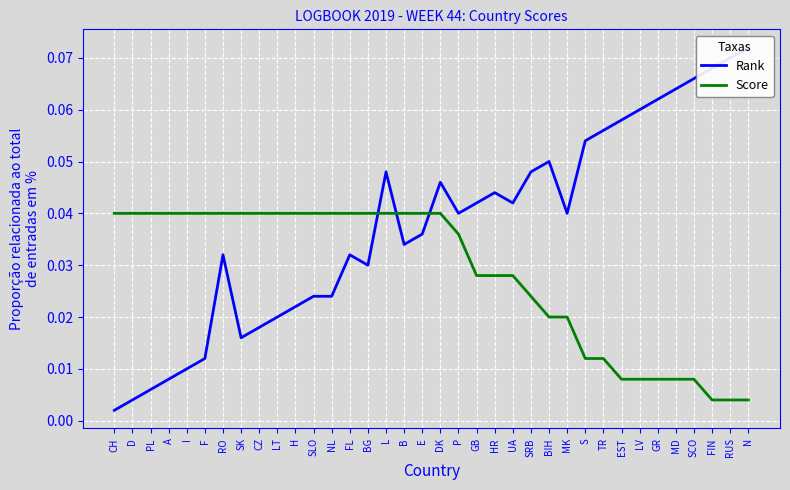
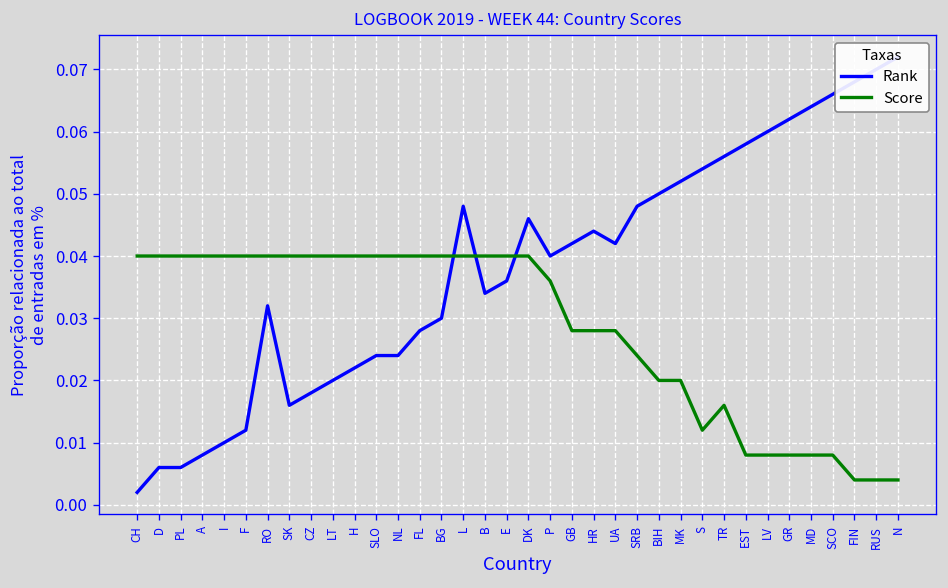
  {
    "Rank": {
      "CH": 0.002,
-     "D": 0.004,
+     "D": 0.006,
      "PL": 0.006,
      "A": 0.008,
      "I": 0.010,
      "F": 0.012,
      "RO": 0.032,
      "SK": 0.016,
      "CZ": 0.018,
      "LT": 0.020,
      "H": 0.022,
      "SLO": 0.024,
      "NL": 0.024,
-     "FL": 0.032,
+     "FL": 0.028,
      "BG": 0.030,
      "L": 0.048,
      "B": 0.034,
      "E": 0.036,
      "DK": 0.046,
      "P": 0.040,
      "GB": 0.042,
      "HR": 0.044,
      "UA": 0.042,
      "SRB": 0.048,
      "BIH": 0.050,
-     "MK": 0.040,
+     "MK": 0.052,
      "S": 0.054,
      "TR": 0.056,
      "EST": 0.058,
      "LV": 0.060,
      "GR": 0.062,
      "MD": 0.064,
      "SCO": 0.066
    },
    "Score": {
      "CH": 0.040,
      "D": 0.040,
      "PL": 0.040,
      "A": 0.040,
      "I": 0.040,
      "F": 0.040,
      "RO": 0.040,
      "SK": 0.040,
      "CZ": 0.040,
      "LT": 0.040,
      "H": 0.040,
      "SLO": 0.040,
      "NL": 0.040,
      "FL": 0.040,
      "BG": 0.040,
      "L": 0.040,
      "B": 0.040,
      "E": 0.040,
      "DK": 0.040,
      "P": 0.036,
      "GB": 0.028,
      "HR": 0.028,
      "UA": 0.028,
      "SRB": 0.024,
      "BIH": 0.020,
      "MK": 0.020,
      "S": 0.012,
-     "TR": 0.012,
+     "TR": 0.016,
      "EST": 0.008,
      "LV": 0.008,
      "GR": 0.008,
      "MD": 0.008,
      "SCO": 0.008,
      "FIN": 0.004,
      "RUS": 0.004,
      "N": 0.004
    }
  }
